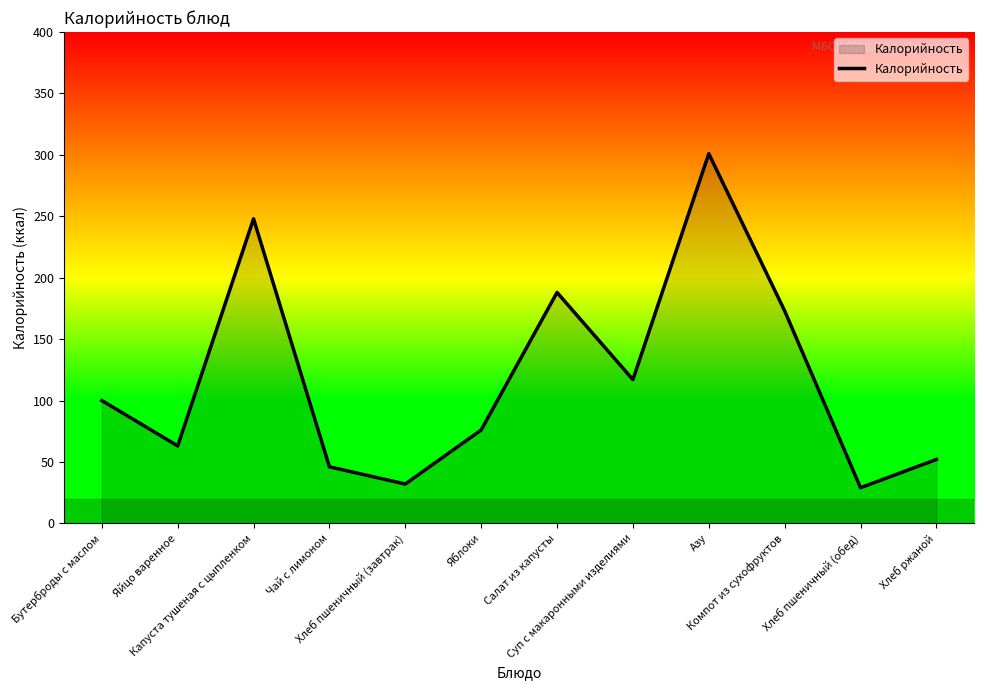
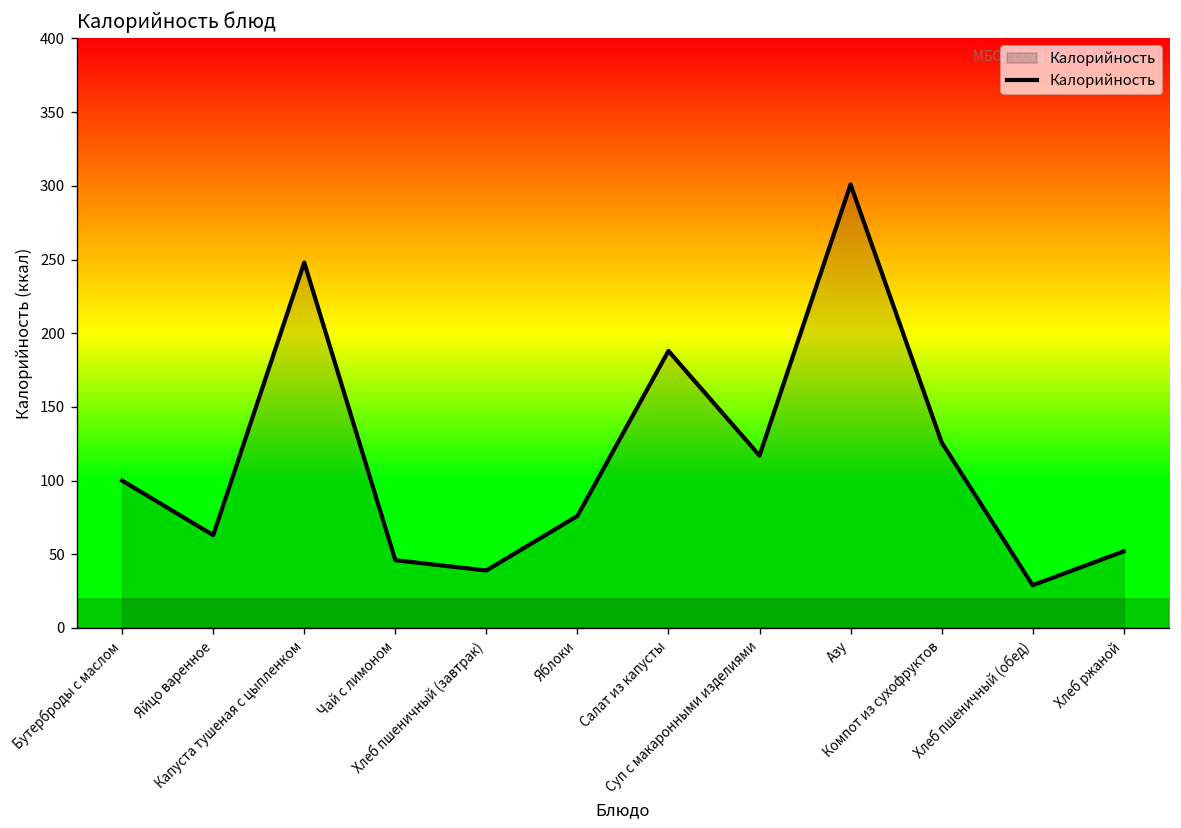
  {
    "Бутерброды с маслом": 100,
    "Яйцо варенное": 63,
    "Капуста тушеная с цыпленком": 248,
    "Чай с лимоном": 46,
-   "Хлеб пшеничный (завтрак)": 32,
+   "Хлеб пшеничный (завтрак)": 39,
    "Яблоки": 76,
    "Салат из капусты": 188,
    "Суп с макаронными изделиями": 117,
    "Азу": 301,
-   "Компот из сухофруктов": 173,
+   "Компот из сухофруктов": 126,
    "Хлеб пшеничный (обед)": 29,
    "Хлеб ржаной": 52
  }
